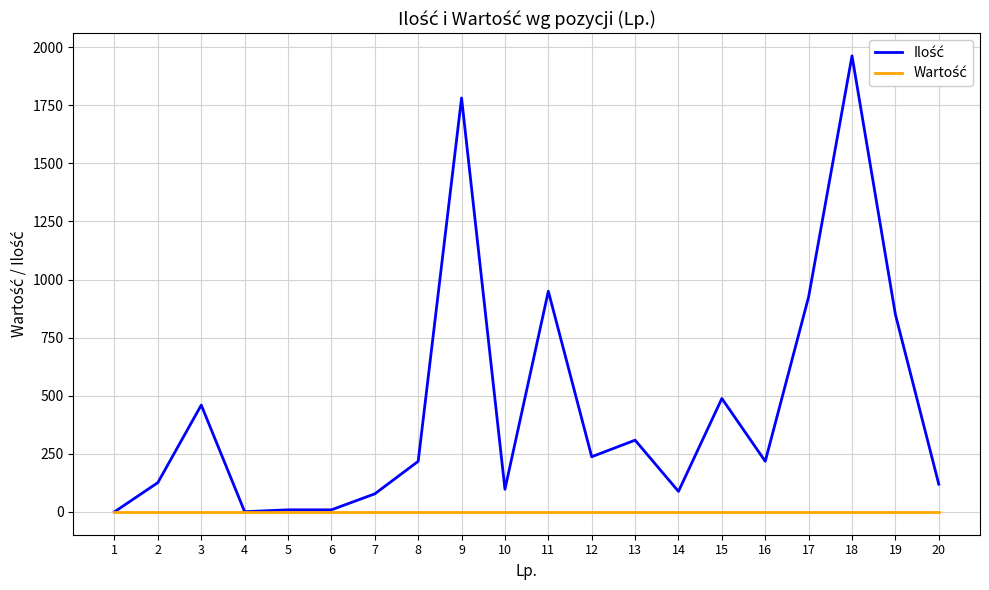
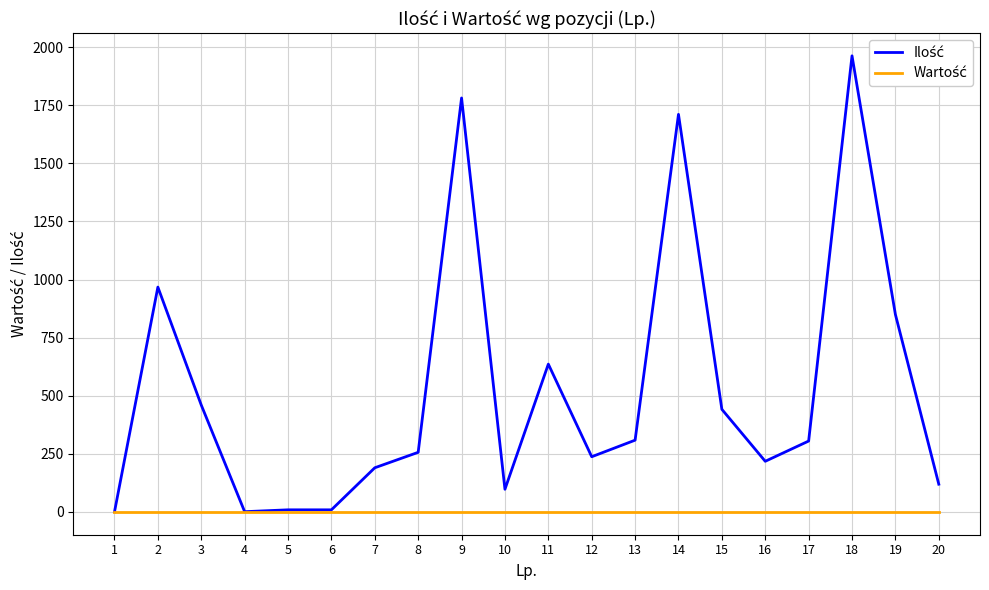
  {
    "Ilość": {
-     "2": 130,
+     "2": 970,
      "3": 460,
-     "7": 80,
-     "8": 220,
+     "7": 190,
+     "8": 260,
      "9": 1780,
      "10": 100,
-     "11": 950,
+     "11": 640,
      "12": 240,
      "13": 310,
-     "14": 90,
-     "15": 490,
+     "14": 1710,
+     "15": 440,
      "16": 220,
-     "17": 930,
+     "17": 300,
      "18": 1960,
      "19": 850,
      "20": 120
    },
    "Wartość": {
      "2": 0,
      "3": 0,
      "7": 0,
      "8": 0,
      "9": 0,
      "10": 0,
      "11": 0,
      "12": 0,
      "13": 0,
      "14": 0,
      "15": 0,
      "16": 0,
      "17": 0,
      "18": 0,
      "19": 0,
      "20": 0
    }
  }
